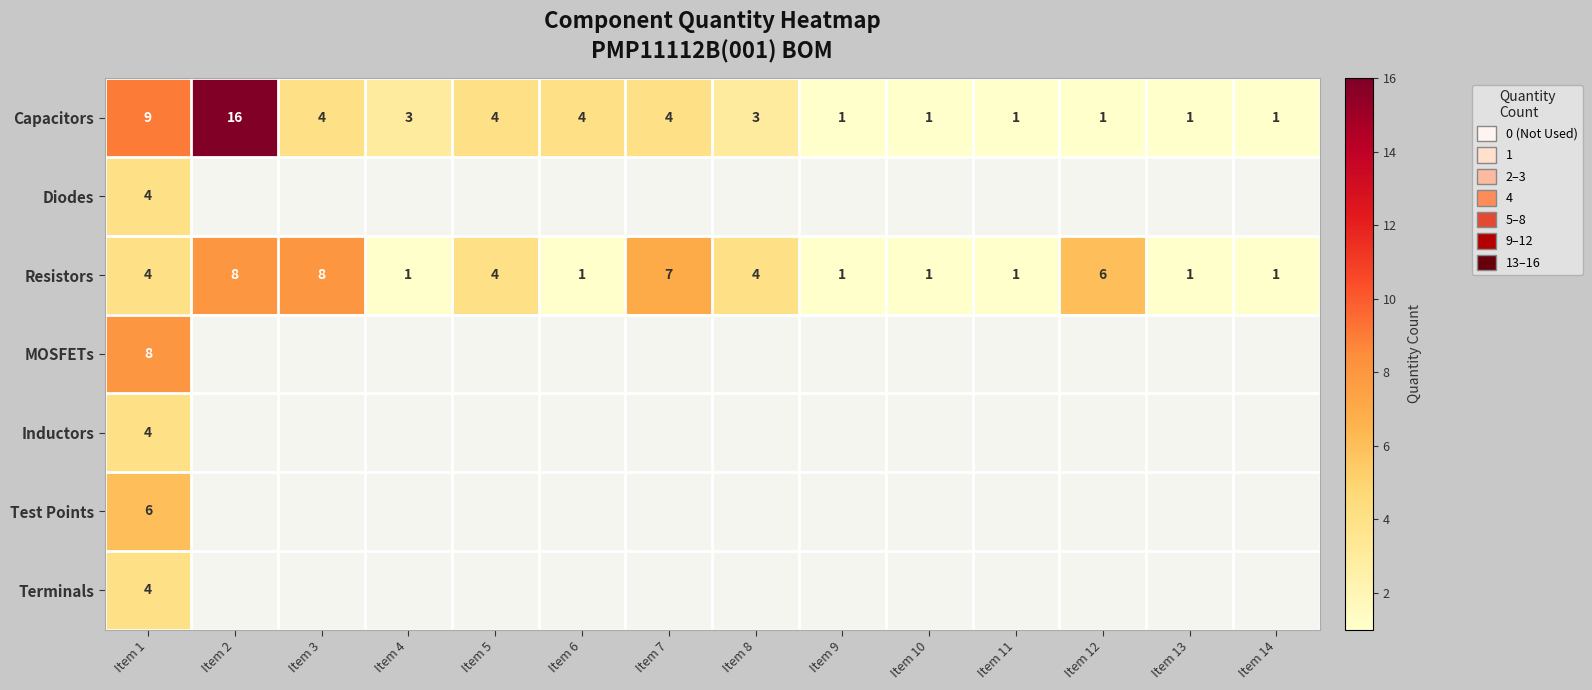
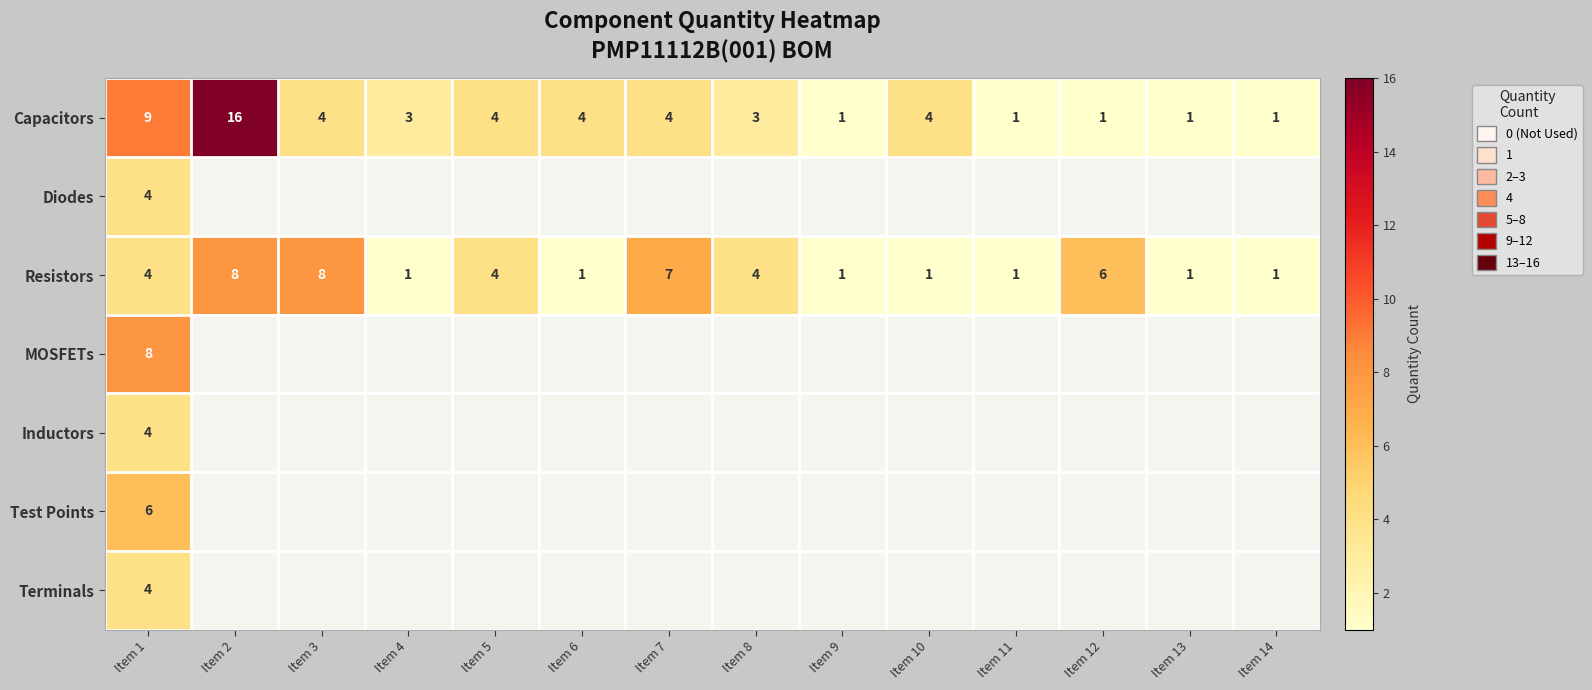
  {
    "Capacitors": {
      "Item 1": 9,
      "Item 2": 16,
      "Item 3": 4,
      "Item 4": 3,
      "Item 5": 4,
      "Item 6": 4,
      "Item 7": 4,
      "Item 8": 3,
      "Item 9": 1,
-     "Item 10": 1,
+     "Item 10": 4,
      "Item 11": 1,
      "Item 12": 1,
      "Item 13": 1,
      "Item 14": 1
    },
    "Diodes": {
      "Item 1": 4
    },
    "Resistors": {
      "Item 1": 4,
      "Item 2": 8,
      "Item 3": 8,
      "Item 4": 1,
      "Item 5": 4,
      "Item 6": 1,
      "Item 7": 7,
      "Item 8": 4,
      "Item 9": 1,
      "Item 10": 1,
      "Item 11": 1,
      "Item 12": 6,
      "Item 13": 1,
      "Item 14": 1
    },
    "MOSFETs": {
      "Item 1": 8
    },
    "Inductors": {
      "Item 1": 4
    },
    "Test Points": {
      "Item 1": 6
    },
    "Terminals": {
      "Item 1": 4
    }
  }
